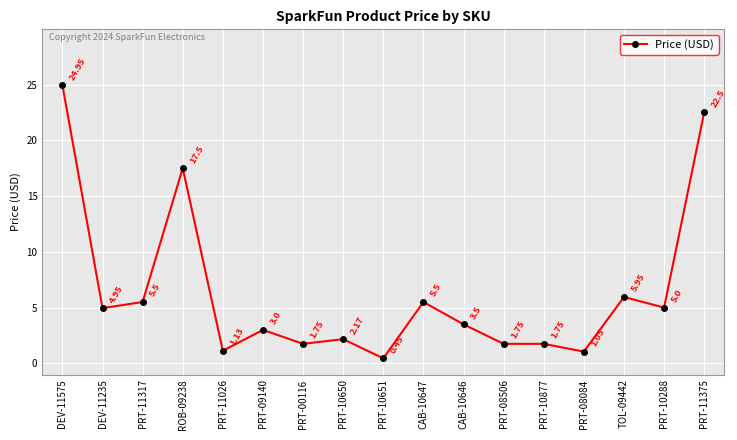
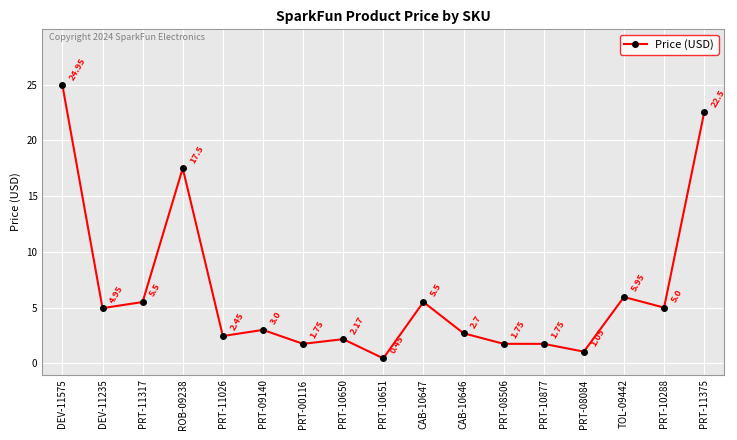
  {
    "DEV-11575": 24.95,
    "DEV-11235": 4.95,
    "PRT-11317": 5.5,
    "ROB-09238": 17.5,
-   "PRT-11026": 1.13,
+   "PRT-11026": 2.45,
    "PRT-09140": 3.0,
    "PRT-00116": 1.75,
    "PRT-10650": 2.17,
    "PRT-10651": 0.45,
    "CAB-10647": 5.5,
-   "CAB-10646": 3.5,
+   "CAB-10646": 2.7,
    "PRT-08506": 1.75,
    "PRT-10877": 1.75,
    "PRT-08084": 1.05,
    "TOL-09442": 5.95,
    "PRT-10288": 5.0,
    "PRT-11375": 22.5
  }
